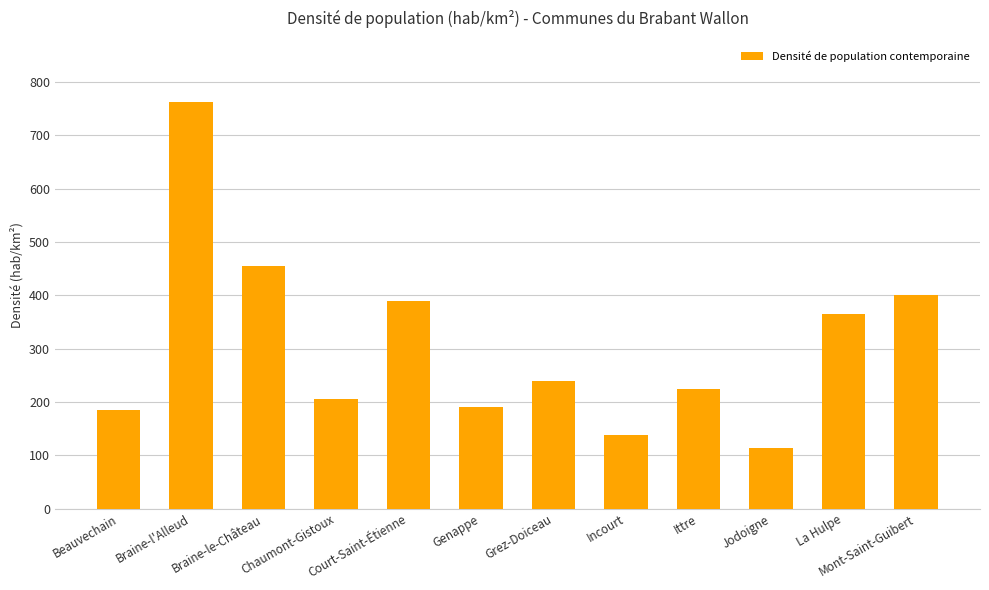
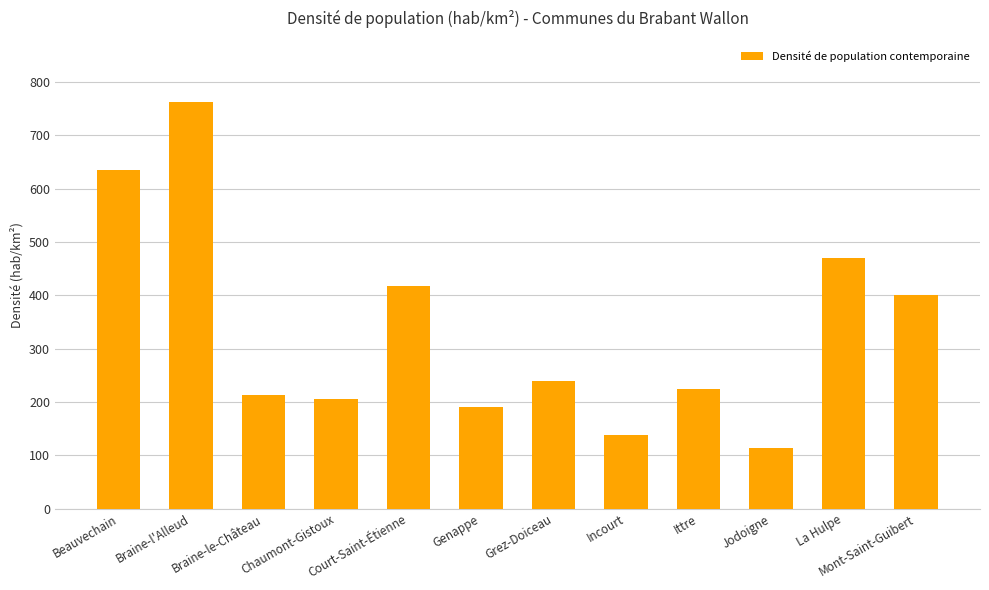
  {
-   "Beauvechain": 190,
+   "Beauvechain": 630,
    "Braine-l'Alleud": 760,
-   "Braine-le-Château": 460,
+   "Braine-le-Château": 210,
    "Chaumont-Gistoux": 210,
-   "Court-Saint-Étienne": 390,
+   "Court-Saint-Étienne": 420,
    "Genappe": 190,
    "Grez-Doiceau": 240,
    "Incourt": 140,
    "Ittre": 220,
    "Jodoigne": 110,
-   "La Hulpe": 360,
+   "La Hulpe": 470,
    "Mont-Saint-Guibert": 400
  }
